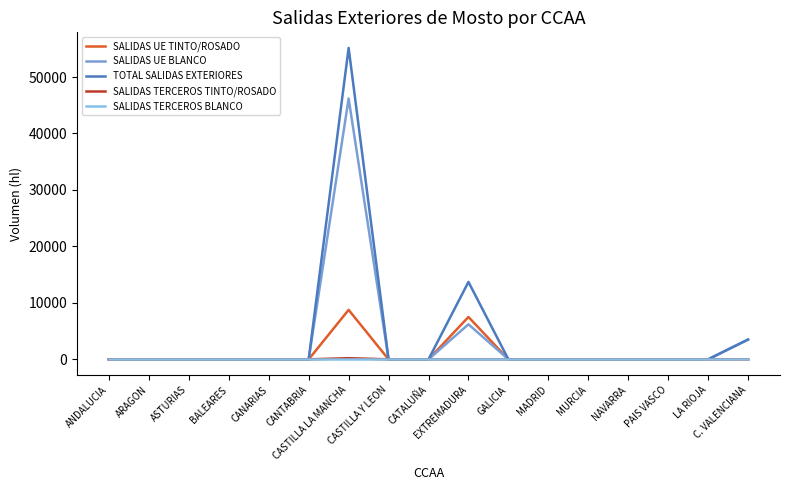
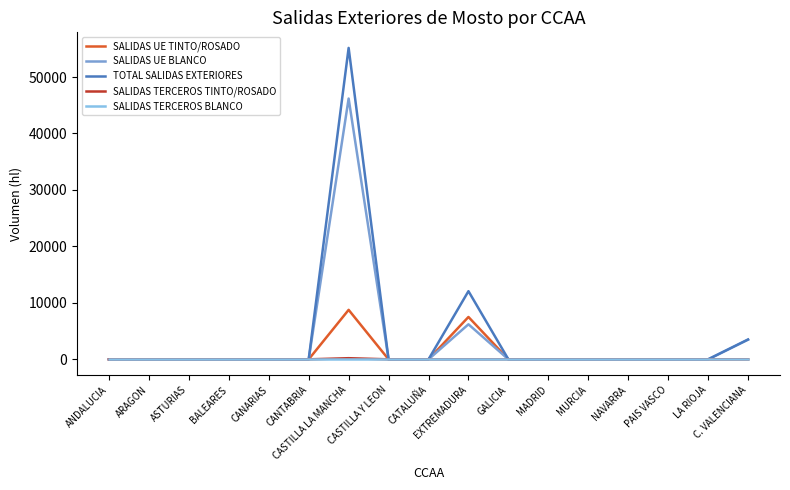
  {
    "TOTAL SALIDAS EXTERIORES": {
      "CASTILLA LA MANCHA": 55000,
-     "EXTREMADURA": 14000
+     "EXTREMADURA": 12000
    }
  }
